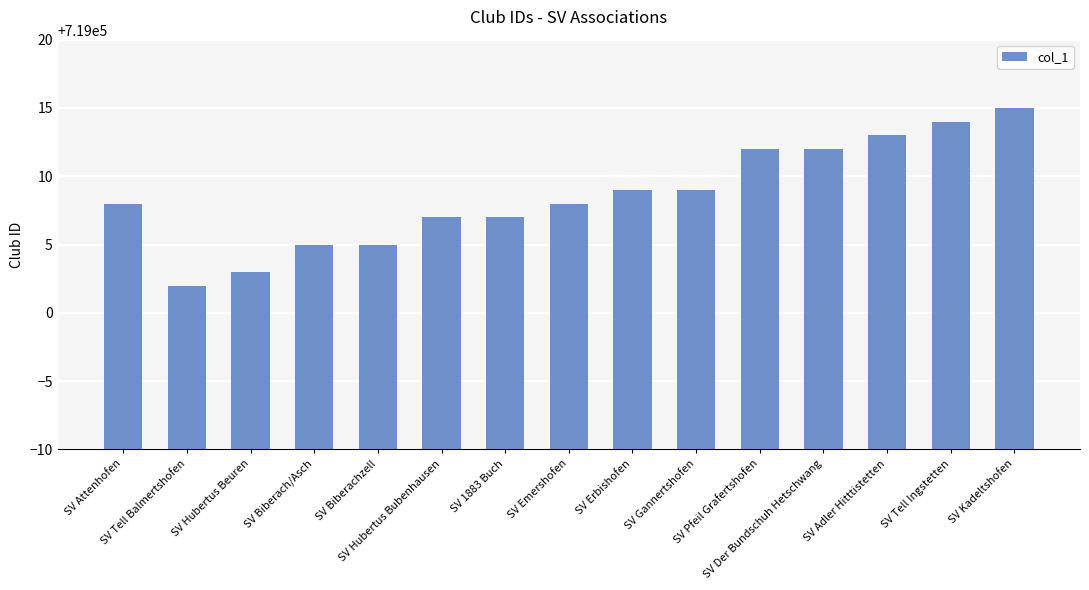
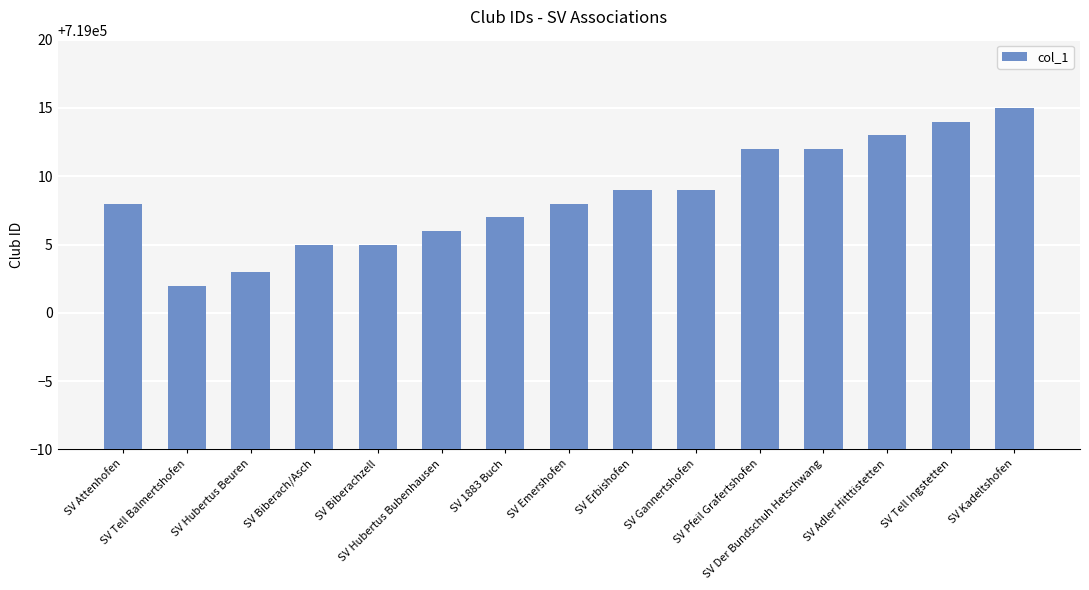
  {
    "SV Attenhofen": 719008,
    "SV Tell Balmertshofen": 719002,
    "SV Hubertus Beuren": 719003,
    "SV Biberach/Asch": 719005,
    "SV Biberachzell": 719005,
-   "SV Hubertus Bubenhausen": 719007,
+   "SV Hubertus Bubenhausen": 719006,
    "SV 1883 Buch": 719007,
    "SV Emershofen": 719008,
    "SV Erbishofen": 719009,
    "SV Gannertshofen": 719009,
    "SV Pfeil Grafertshofen": 719012,
    "SV Der Bundschuh Hetschwang": 719012,
    "SV Adler Hitttistetten": 719013,
    "SV Tell Ingstetten": 719014,
    "SV Kadeltshofen": 719015
  }
